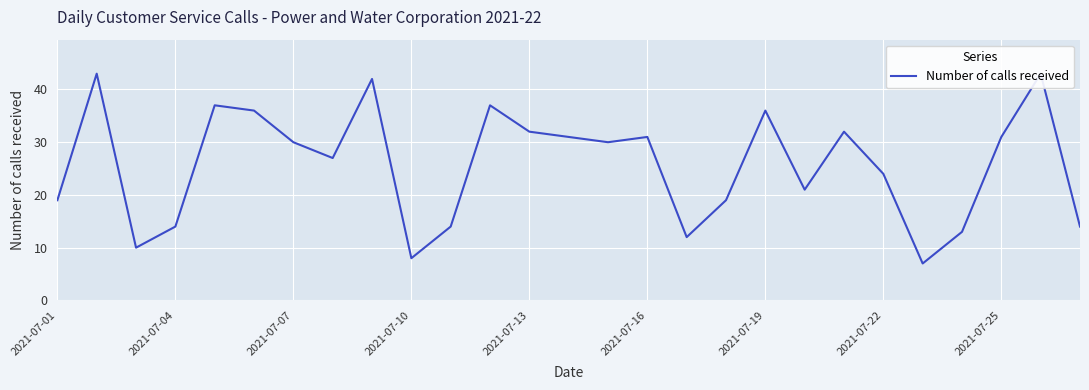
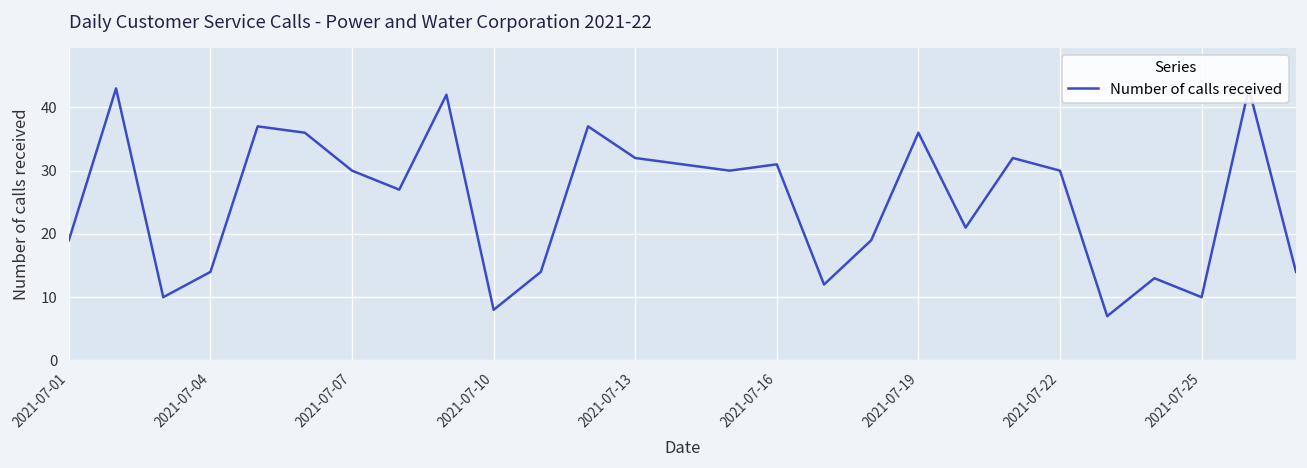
  {
    "2021-07-01": 19,
    "2021-07-04": 14,
    "2021-07-07": 30,
    "2021-07-10": 8,
    "2021-07-13": 32,
    "2021-07-16": 31,
    "2021-07-19": 36,
-   "2021-07-22": 24,
-   "2021-07-25": 31
+   "2021-07-22": 30,
+   "2021-07-25": 10
  }
